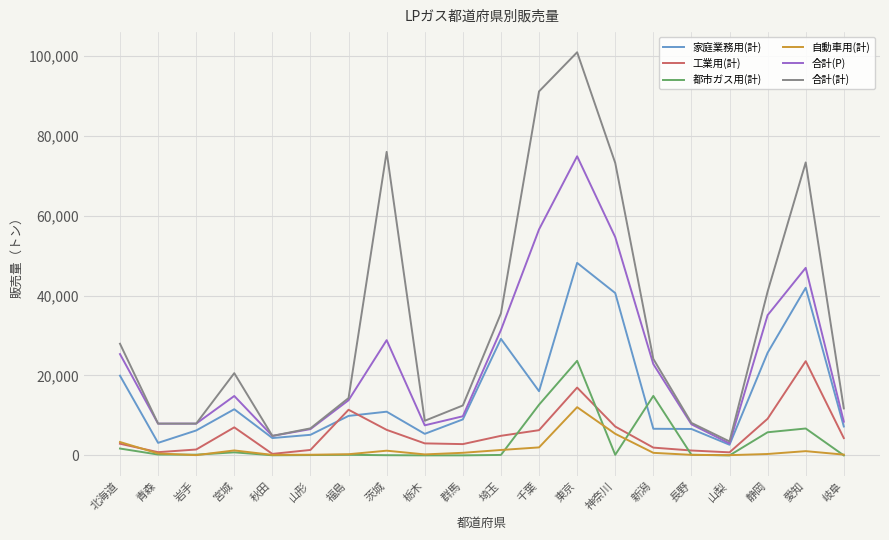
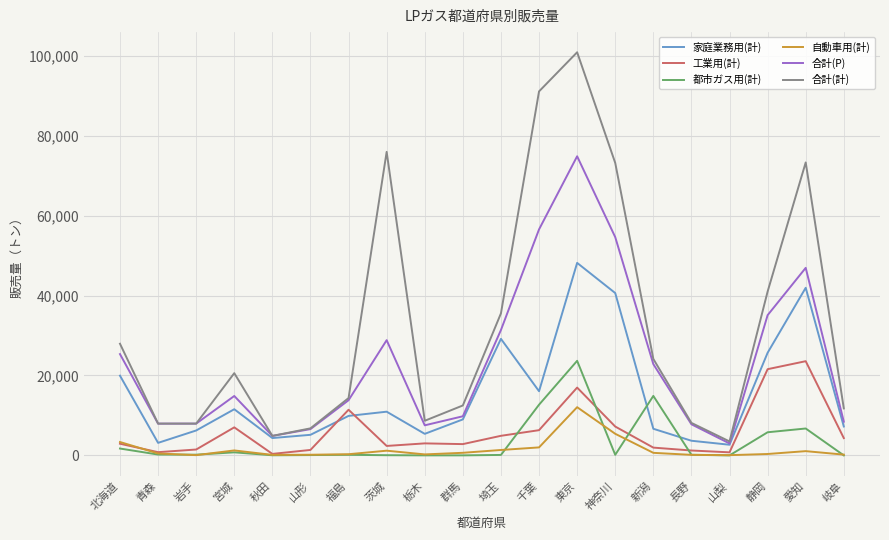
  {
    "家庭業務用(計)": {
      "北海道": "20,000",
      "青森": "3,000",
      "岩手": "6,000",
      "宮城": "12,000",
      "山形": "5,000",
      "福島": "10,000",
      "茨城": "11,000",
      "栃木": "5,000",
      "群馬": "9,000",
      "埼玉": "29,000",
      "千葉": "16,000",
      "東京": "48,000",
      "神奈川": "41,000",
      "新潟": "7,000",
-     "長野": "7,000",
+     "長野": "4,000",
      "静岡": "26,000",
      "愛知": "42,000",
      "岐阜": "7,000"
    },
    "工業用(計)": {
      "岩手": "1,000",
      "宮城": "7,000",
      "山形": "1,000",
      "福島": "11,000",
-     "茨城": "6,000",
+     "茨城": "2,000",
      "栃木": "3,000",
      "群馬": "3,000",
      "埼玉": "5,000",
      "千葉": "6,000",
      "東京": "17,000",
      "神奈川": "7,000",
      "新潟": "2,000",
      "長野": "1,000",
      "山梨": "1,000",
-     "静岡": "9,000",
+     "静岡": "22,000",
      "愛知": "24,000",
      "岐阜": "4,000"
    },
    "自動車用(計)": {
      "茨城": "1,000",
      "群馬": "1,000",
      "埼玉": "1,000",
      "千葉": "2,000",
      "東京": "12,000",
      "神奈川": "5,000",
      "新潟": "1,000",
      "静岡": "0",
      "愛知": "1,000"
    },
    "合計(P)": {
      "北海道": "25,000",
      "宮城": "15,000",
      "茨城": "29,000",
      "栃木": "8,000",
      "群馬": "10,000",
      "埼玉": "31,000",
      "千葉": "57,000",
      "東京": "75,000",
      "神奈川": "55,000",
      "新潟": "23,000",
      "静岡": "35,000",
      "愛知": "47,000",
      "岐阜": "8,000"
    }
  }
